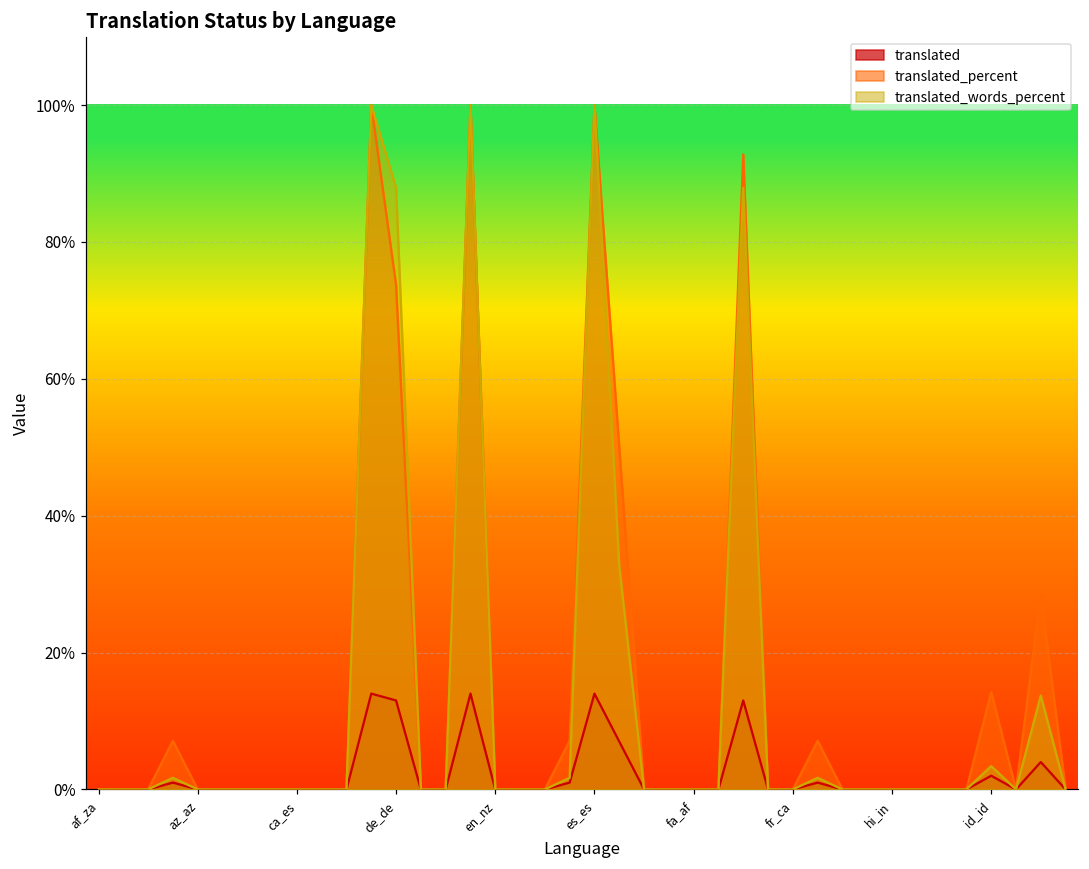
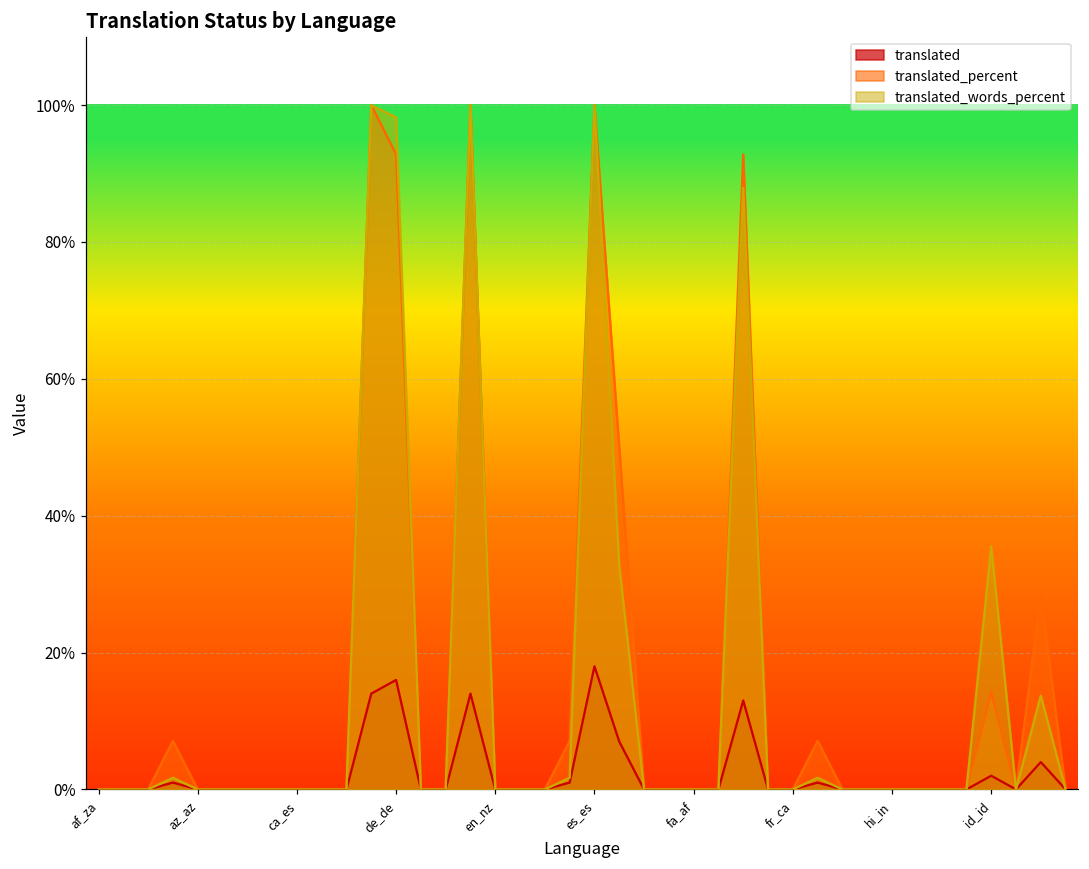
  {
    "translated": {
-     "de_de": "13%",
-     "es_es": "14%",
+     "de_de": "16%",
+     "es_es": "18%",
      "id_id": "2%"
    },
    "translated_percent": {
-     "de_de": "74%",
+     "de_de": "93%",
      "id_id": "14%"
    },
    "translated_words_percent": {
-     "de_de": "88%",
-     "id_id": "3%"
+     "de_de": "98%",
+     "id_id": "36%"
    }
  }
